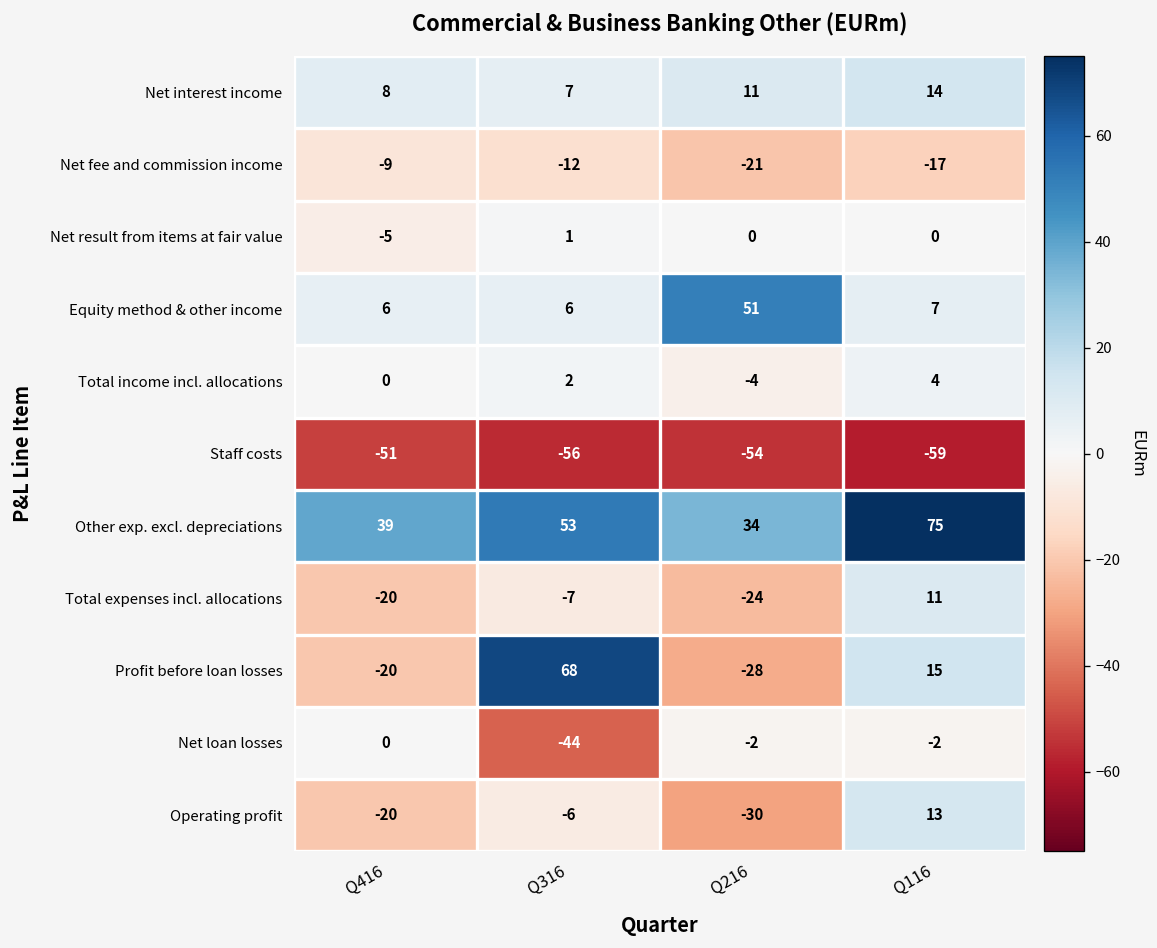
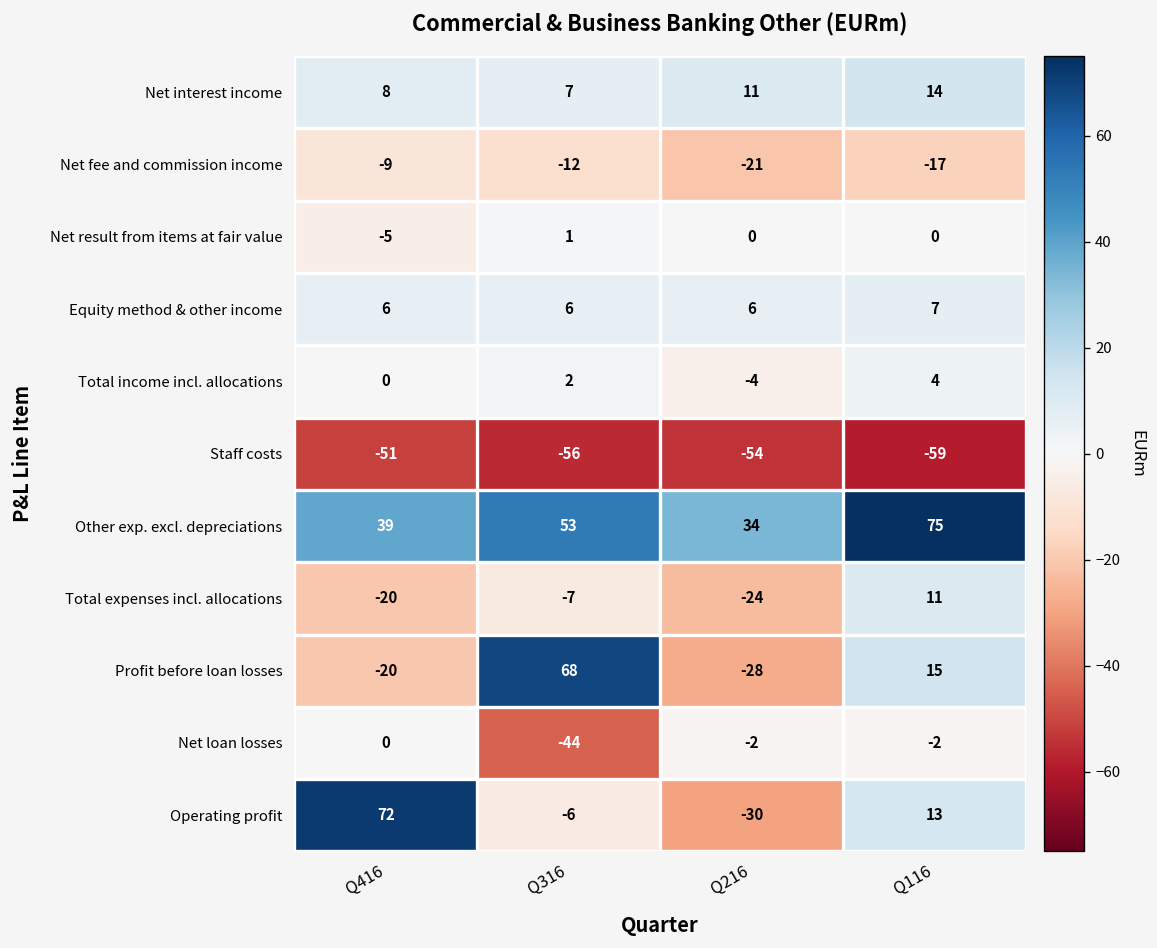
  {
    "Net interest income": {
      "Q416": 8,
      "Q316": 7,
      "Q216": 11,
      "Q116": 14
    },
    "Net fee and commission income": {
      "Q416": -9,
      "Q316": -12,
      "Q216": -21,
      "Q116": -17
    },
    "Net result from items at fair value": {
      "Q416": -5,
      "Q316": 1,
      "Q216": 0,
      "Q116": 0
    },
    "Equity method & other income": {
      "Q416": 6,
      "Q316": 6,
-     "Q216": 51,
+     "Q216": 6,
      "Q116": 7
    },
    "Total income incl. allocations": {
      "Q416": 0,
      "Q316": 2,
      "Q216": -4,
      "Q116": 4
    },
    "Staff costs": {
      "Q416": -51,
      "Q316": -56,
      "Q216": -54,
      "Q116": -59
    },
    "Other exp. excl. depreciations": {
      "Q416": 39,
      "Q316": 53,
      "Q216": 34,
      "Q116": 75
    },
    "Total expenses incl. allocations": {
      "Q416": -20,
      "Q316": -7,
      "Q216": -24,
      "Q116": 11
    },
    "Profit before loan losses": {
      "Q416": -20,
      "Q316": 68,
      "Q216": -28,
      "Q116": 15
    },
    "Net loan losses": {
      "Q416": 0,
      "Q316": -44,
      "Q216": -2,
      "Q116": -2
    },
    "Operating profit": {
-     "Q416": -20,
+     "Q416": 72,
      "Q316": -6,
      "Q216": -30,
      "Q116": 13
    }
  }
